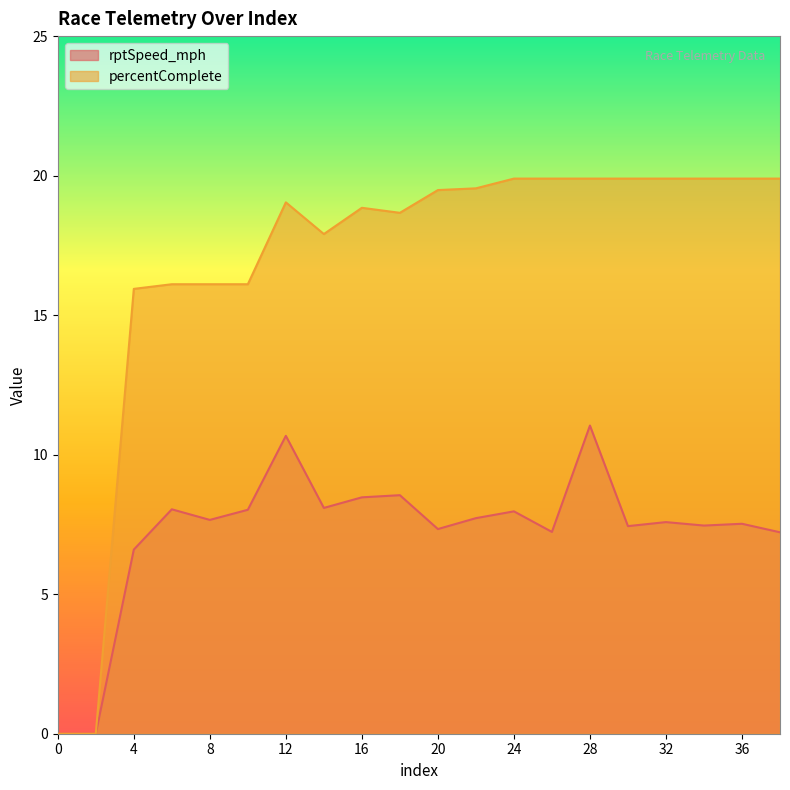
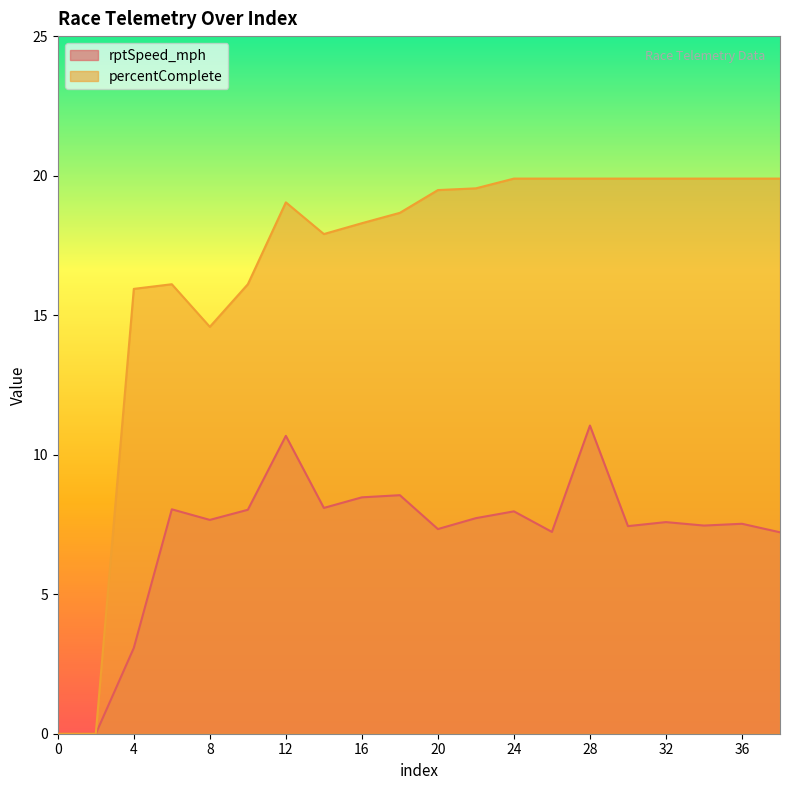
  {
    "rptSpeed_mph": {
-     "4": 6.6,
+     "4": 3.1,
      "8": 7.7,
      "12": 10.7,
      "16": 8.5,
      "20": 7.3,
      "24": 8.0,
      "28": 11.0,
      "32": 7.6,
      "36": 7.5
    },
    "percentComplete": {
      "4": 15.9,
-     "8": 16.1,
+     "8": 14.6,
      "12": 19.0,
-     "16": 18.8,
+     "16": 18.3,
      "20": 19.5,
      "24": 19.9,
      "28": 19.9,
      "32": 19.9,
      "36": 19.9
    }
  }
